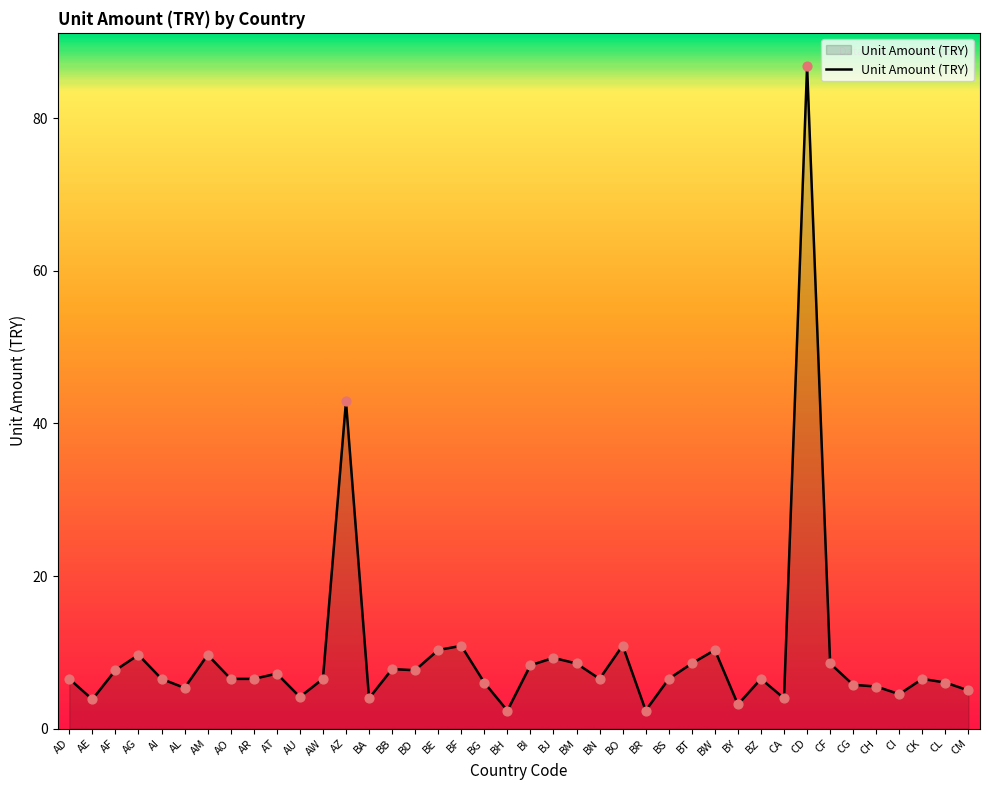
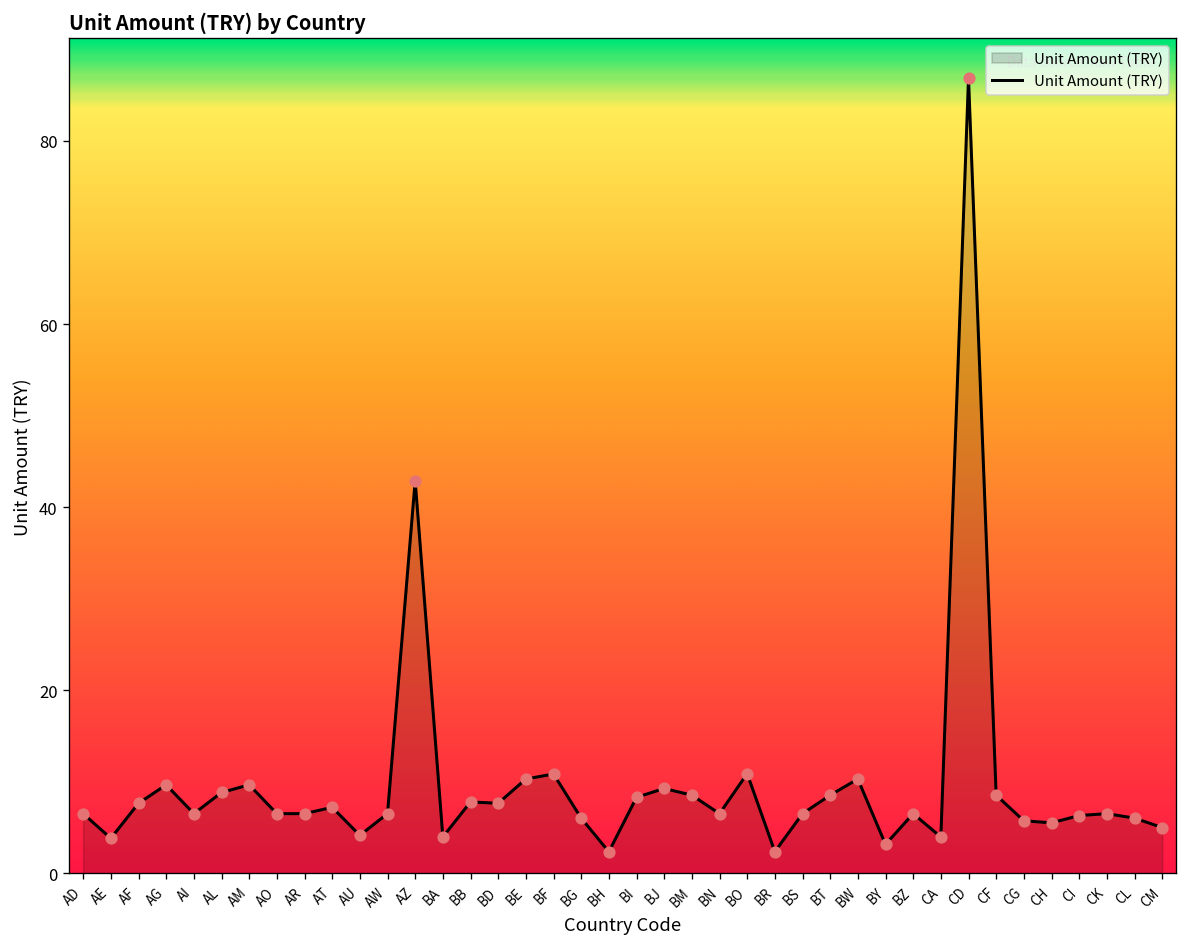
  {
    "AD": 7,
    "AE": 4,
    "AF": 8,
    "AG": 10,
    "AI": 7,
-   "AL": 5,
+   "AL": 9,
    "AM": 10,
    "AO": 7,
    "AR": 7,
    "AT": 7,
    "AU": 4,
    "AW": 7,
    "AZ": 43,
    "BA": 4,
    "BB": 8,
    "BD": 8,
    "BE": 10,
    "BF": 11,
    "BG": 6,
    "BH": 2,
    "BI": 8,
    "BJ": 9,
    "BM": 9,
    "BN": 7,
    "BO": 11,
    "BR": 2,
    "BS": 7,
    "BT": 9,
    "BW": 10,
    "BY": 3,
    "BZ": 7,
    "CA": 4,
    "CD": 87,
    "CF": 9,
    "CG": 6,
    "CH": 6,
-   "CI": 5,
+   "CI": 6,
    "CK": 7,
    "CL": 6,
    "CM": 5
  }
